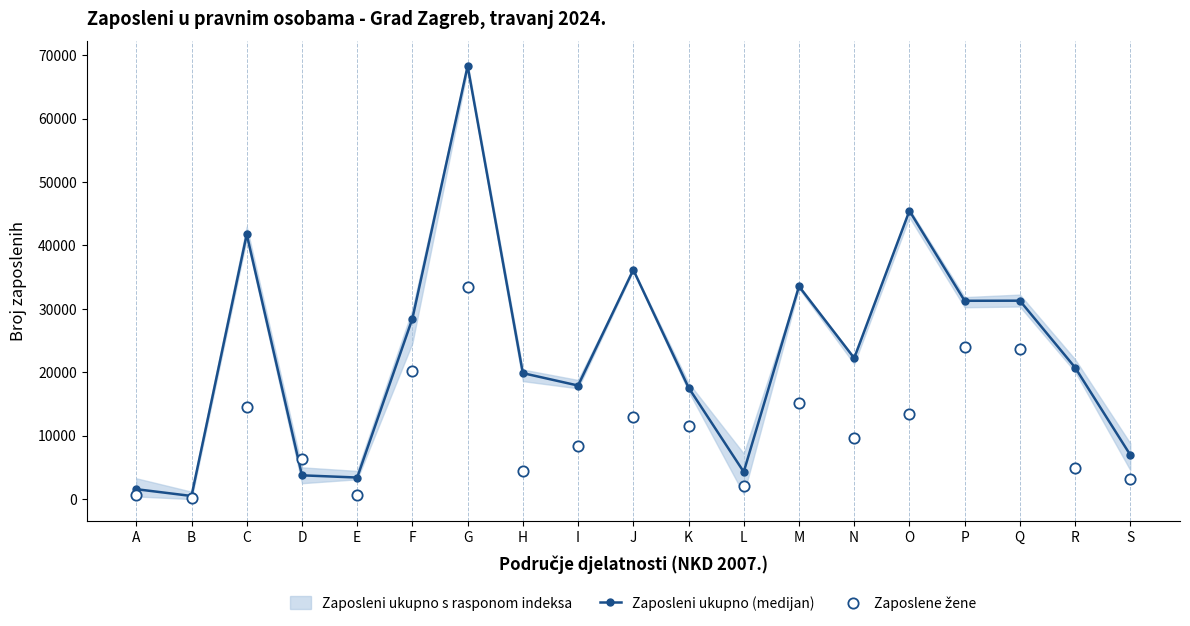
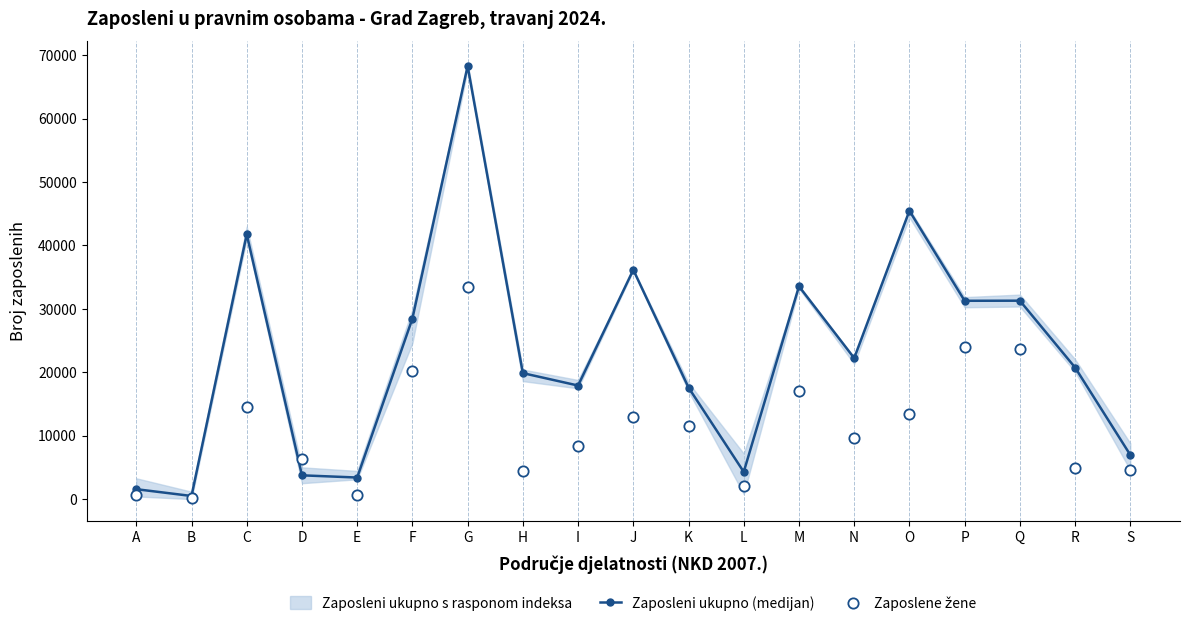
  {
    "Zaposleni ukupno (medijan)": {
      "A": 2000,
      "C": 42000,
      "D": 4000,
      "E": 3000,
      "F": 28000,
      "G": 68000,
      "H": 20000,
      "I": 18000,
      "K": 18000,
      "L": 4000,
      "P": 31000,
      "Q": 31000,
      "R": 21000,
      "S": 7000
    },
    "Zaposleni ukupno s rasponom indeksa": {
      "B": 1000
    },
    "Zaposlene žene": {
-     "M": 15000,
-     "S": 3000
+     "M": 17000,
+     "S": 5000
    }
  }
